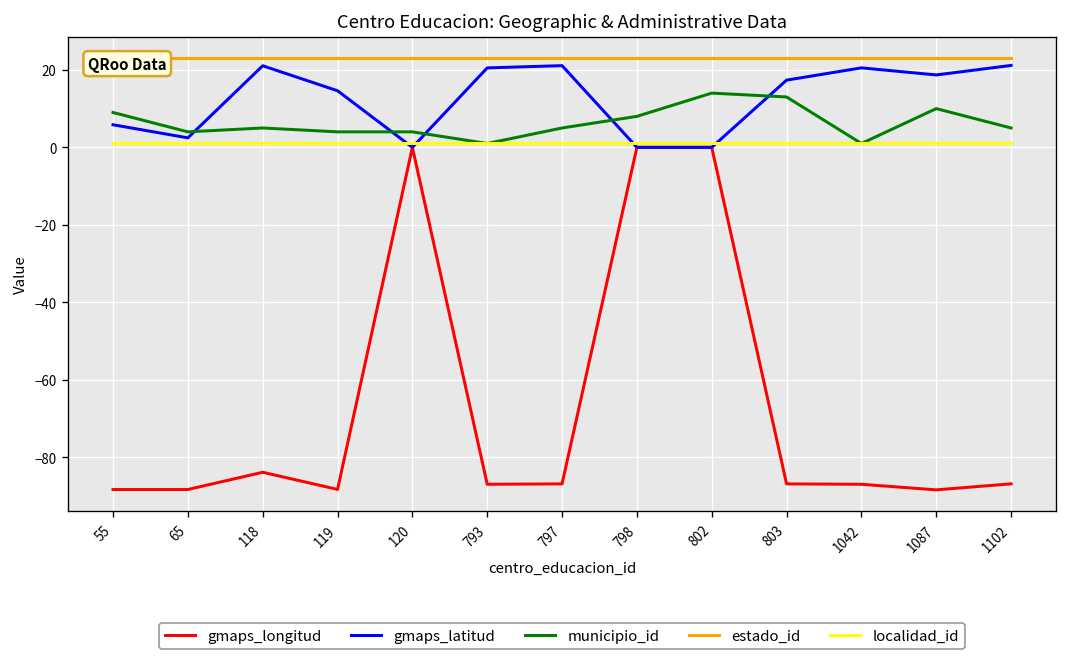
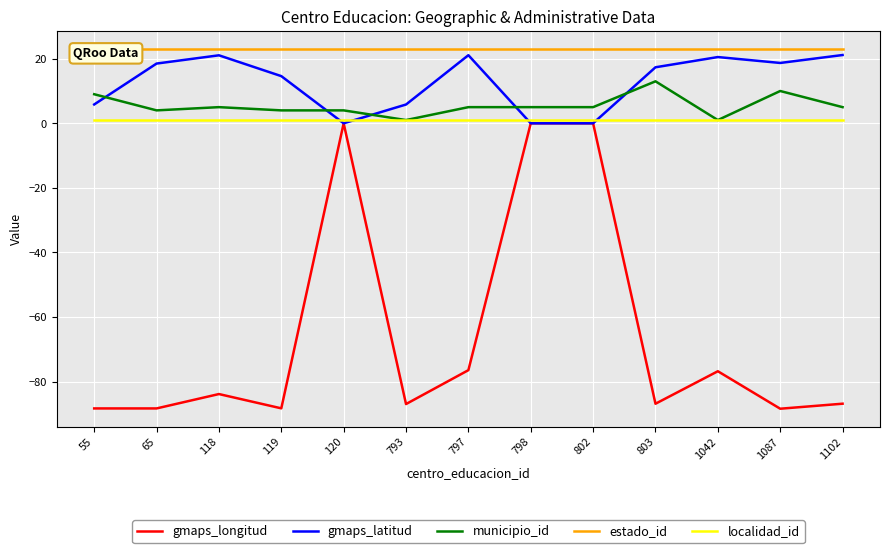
  {
    "gmaps_longitud": {
      "55": -88,
      "65": -88,
      "118": -84,
      "119": -88,
      "793": -87,
-     "797": -87,
+     "797": -76,
      "803": -87,
-     "1042": -87,
+     "1042": -77,
      "1087": -88,
      "1102": -87
    },
    "gmaps_latitud": {
      "55": 6,
-     "65": 2,
+     "65": 18,
      "118": 21,
      "119": 15,
-     "793": 21,
+     "793": 6,
      "797": 21,
      "803": 17,
      "1042": 21,
      "1087": 19,
      "1102": 21
    },
    "municipio_id": {
      "55": 9,
      "65": 4,
      "118": 5,
      "119": 4,
      "120": 4,
      "797": 5,
-     "798": 8,
-     "802": 14,
+     "798": 5,
+     "802": 5,
      "803": 13,
      "1087": 10,
      "1102": 5
    },
    "estado_id": {
      "65": 23,
      "118": 23,
      "119": 23,
      "120": 23,
      "793": 23,
      "797": 23,
      "798": 23,
      "802": 23,
      "803": 23,
      "1042": 23,
      "1087": 23,
      "1102": 23
    },
    "localidad_id": {
      "55": 1,
      "65": 1,
      "118": 1,
      "119": 1,
      "120": 1,
      "797": 1,
      "798": 1,
      "802": 1,
      "803": 1,
      "1087": 1,
      "1102": 1
    }
  }
